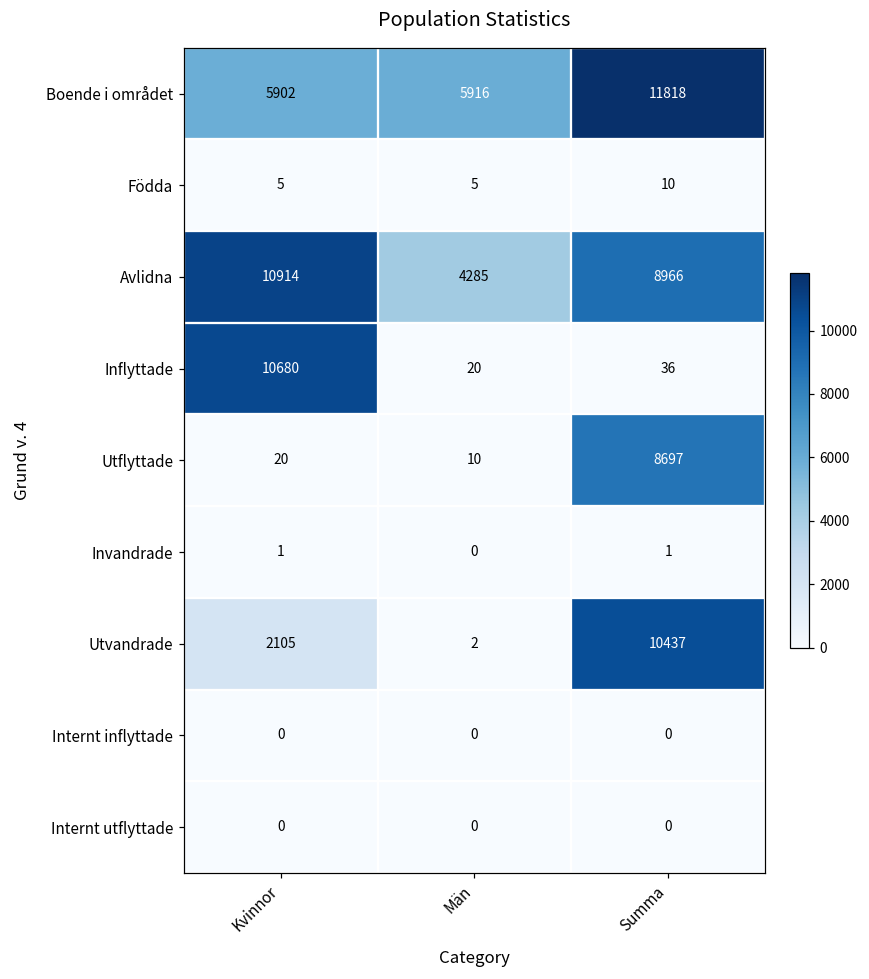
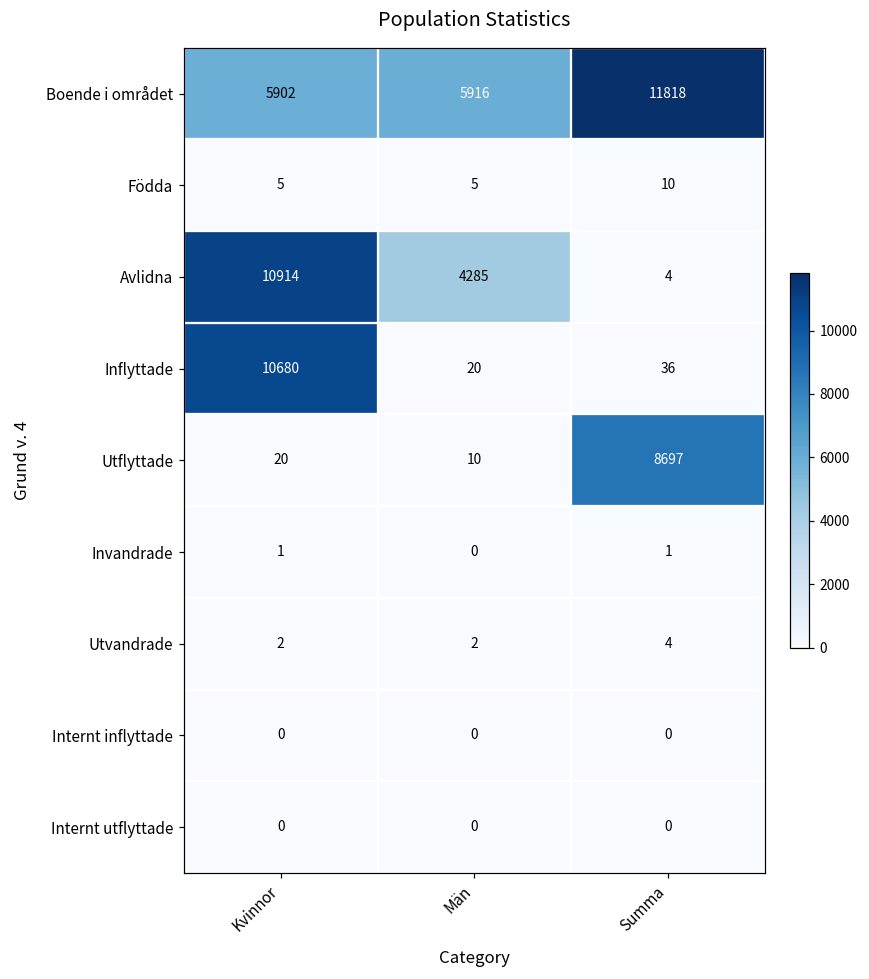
  {
    "Boende i området": {
      "Kvinnor": 5902,
      "Män": 5916,
      "Summa": 11818
    },
    "Födda": {
      "Kvinnor": 5,
      "Män": 5,
      "Summa": 10
    },
    "Avlidna": {
      "Kvinnor": 10914,
      "Män": 4285,
-     "Summa": 8966
+     "Summa": 4
    },
    "Inflyttade": {
      "Kvinnor": 10680,
      "Män": 20,
      "Summa": 36
    },
    "Utflyttade": {
      "Kvinnor": 20,
      "Män": 10,
      "Summa": 8697
    },
    "Invandrade": {
      "Kvinnor": 1,
      "Män": 0,
      "Summa": 1
    },
    "Utvandrade": {
-     "Kvinnor": 2105,
+     "Kvinnor": 2,
      "Män": 2,
-     "Summa": 10437
+     "Summa": 4
    },
    "Internt inflyttade": {
      "Kvinnor": 0,
      "Män": 0,
      "Summa": 0
    },
    "Internt utflyttade": {
      "Kvinnor": 0,
      "Män": 0,
      "Summa": 0
    }
  }
